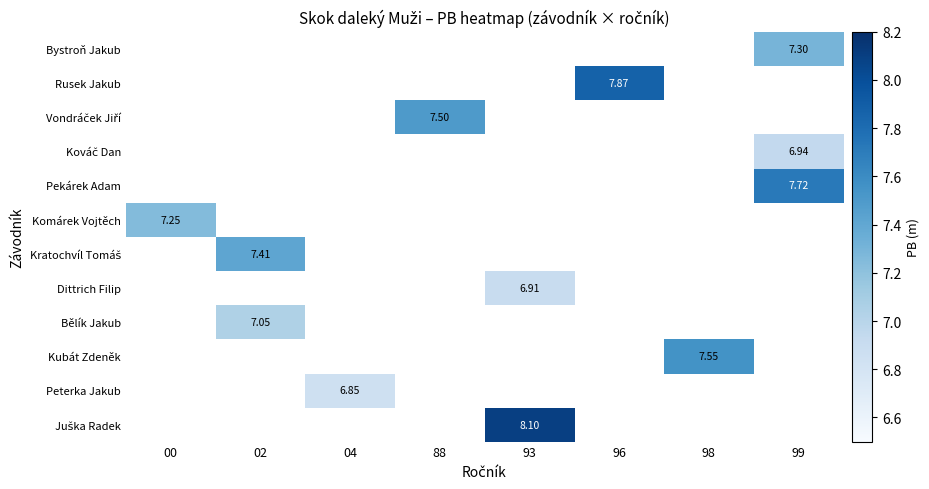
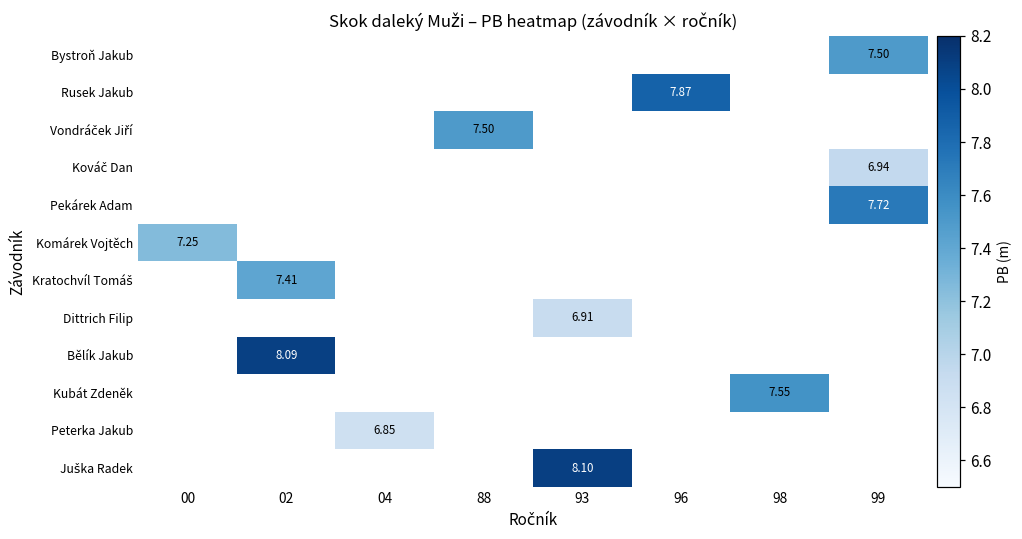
  {
    "Bystroň Jakub": {
-     "99": 7.30
+     "99": 7.50
    },
    "Rusek Jakub": {
      "96": 7.87
    },
    "Vondráček Jiří": {
      "88": 7.50
    },
    "Kováč Dan": {
      "99": 6.94
    },
    "Pekárek Adam": {
      "99": 7.72
    },
    "Komárek Vojtěch": {
      "00": 7.25
    },
    "Kratochvíl Tomáš": {
      "02": 7.41
    },
    "Dittrich Filip": {
      "93": 6.91
    },
    "Bělík Jakub": {
-     "02": 7.05
+     "02": 8.09
    },
    "Kubát Zdeněk": {
      "98": 7.55
    },
    "Peterka Jakub": {
      "04": 6.85
    },
    "Juška Radek": {
      "93": 8.10
    }
  }
